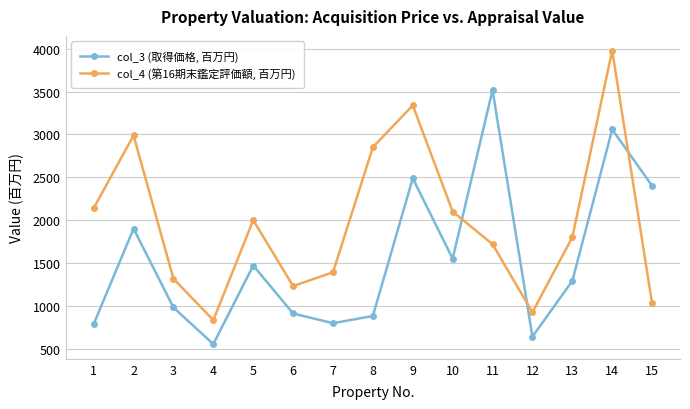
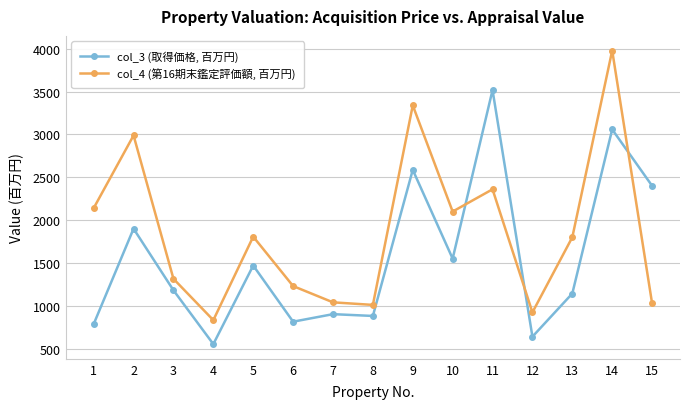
  {
    "col_3 (取得価格, 百万円)": {
      "1": 800,
      "2": 1900,
-     "3": 1000,
+     "3": 1200,
      "4": 600,
      "5": 1500,
-     "6": 900,
-     "7": 800,
+     "6": 800,
+     "7": 900,
      "8": 900,
-     "9": 2500,
+     "9": 2600,
      "10": 1600,
      "11": 3500,
      "12": 600,
-     "13": 1300,
+     "13": 1100,
      "14": 3100,
      "15": 2400
    },
    "col_4 (第16期末鑑定評価額, 百万円)": {
      "1": 2100,
      "2": 3000,
      "3": 1300,
      "4": 800,
-     "5": 2000,
+     "5": 1800,
      "6": 1200,
-     "7": 1400,
-     "8": 2900,
+     "7": 1000,
+     "8": 1000,
      "9": 3300,
      "10": 2100,
-     "11": 1700,
+     "11": 2400,
      "12": 900,
      "13": 1800,
      "14": 4000,
      "15": 1000
    }
  }
